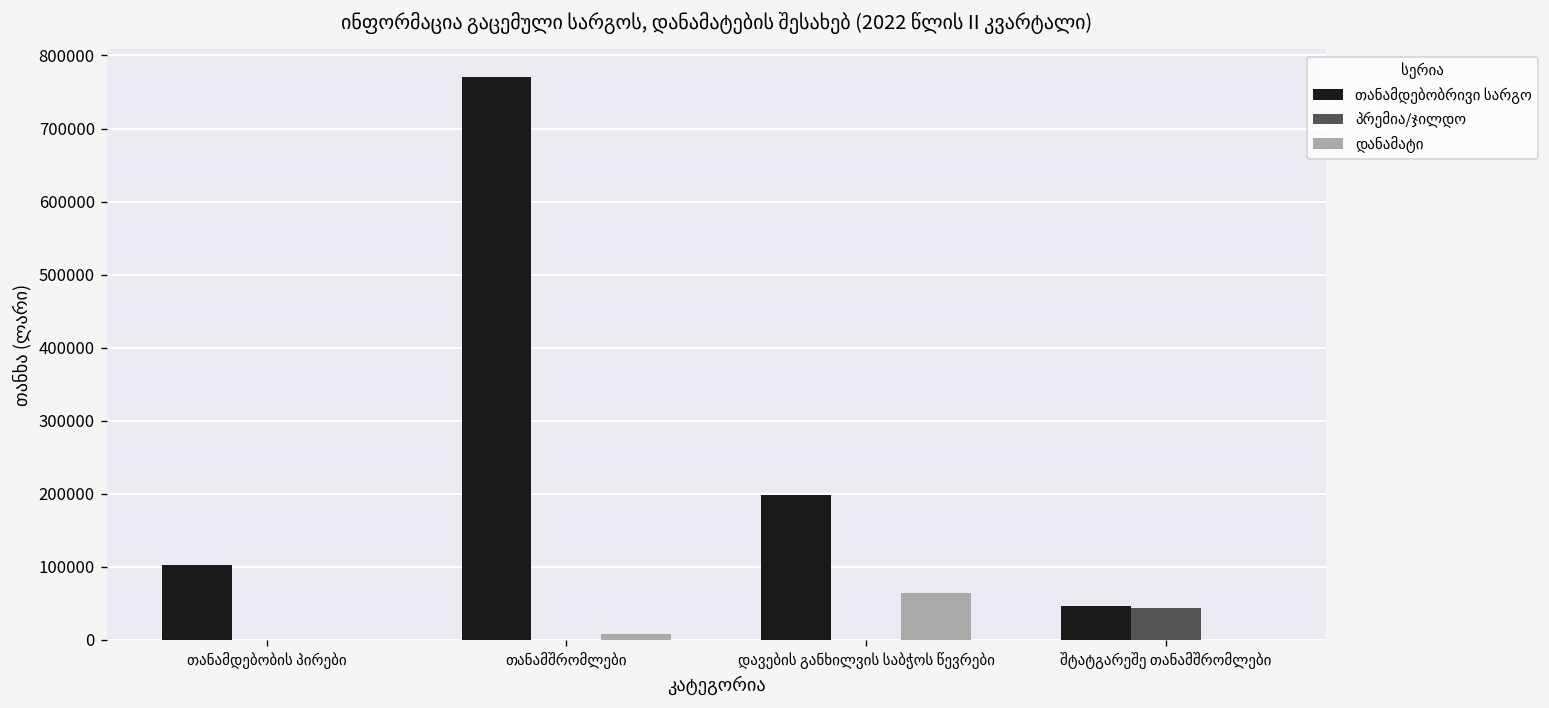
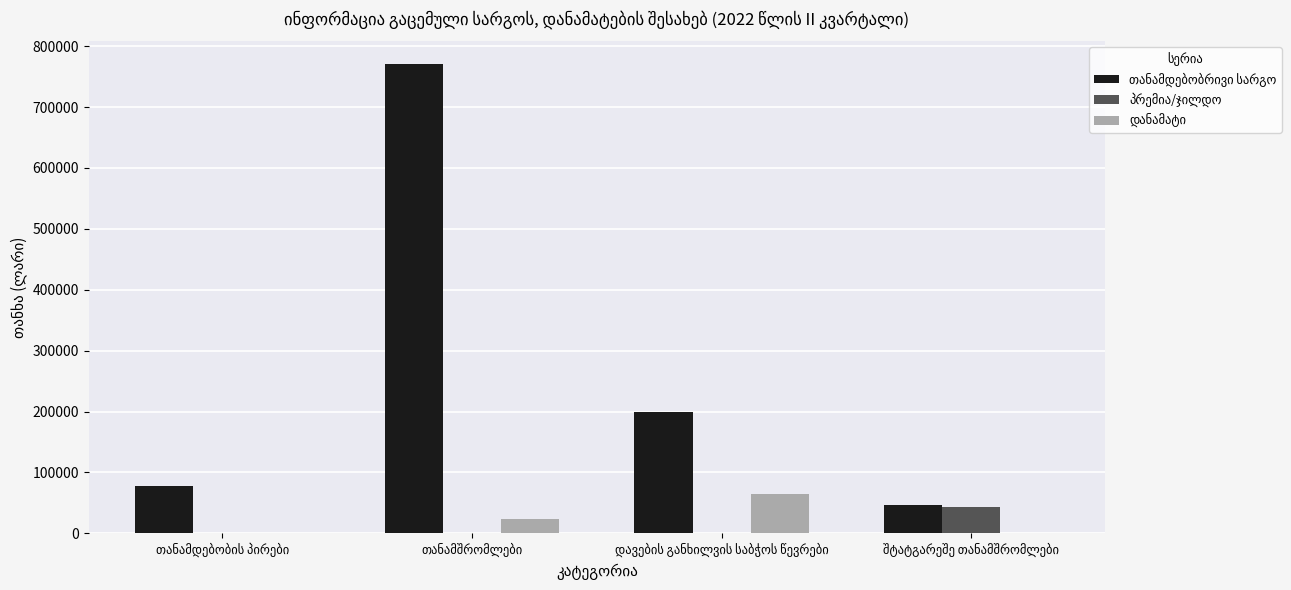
  {
    "თანამდებობრივი სარგო": {
-     "თანამდებობის პირები": 100000,
+     "თანამდებობის პირები": 80000,
      "თანამშრომლები": 770000,
      "დავების განხილვის საბჭოს წევრები": 200000,
      "შტატგარეშე თანამშრომლები": 50000
    },
    "პრემია/ჯილდო": {
      "თანამდებობის პირები": 0,
      "თანამშრომლები": 0,
      "დავების განხილვის საბჭოს წევრები": 0,
      "შტატგარეშე თანამშრომლები": 40000
    },
    "დანამატი": {
      "თანამდებობის პირები": 0,
-     "თანამშრომლები": 10000,
+     "თანამშრომლები": 20000,
      "დავების განხილვის საბჭოს წევრები": 60000,
      "შტატგარეშე თანამშრომლები": 0
    }
  }
